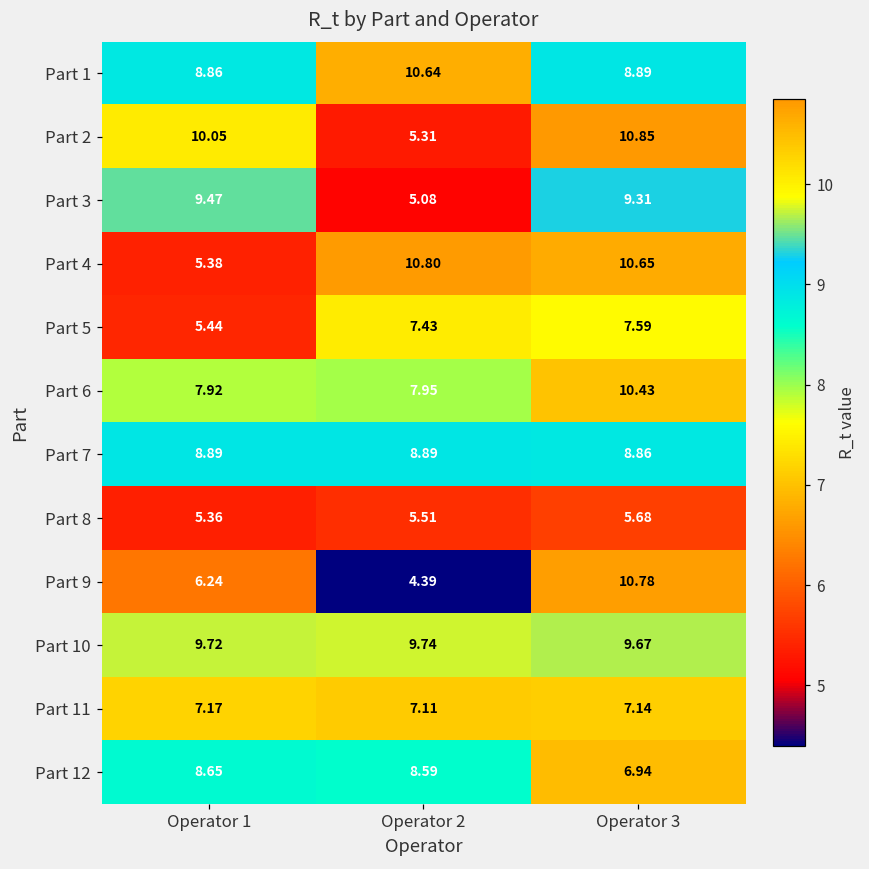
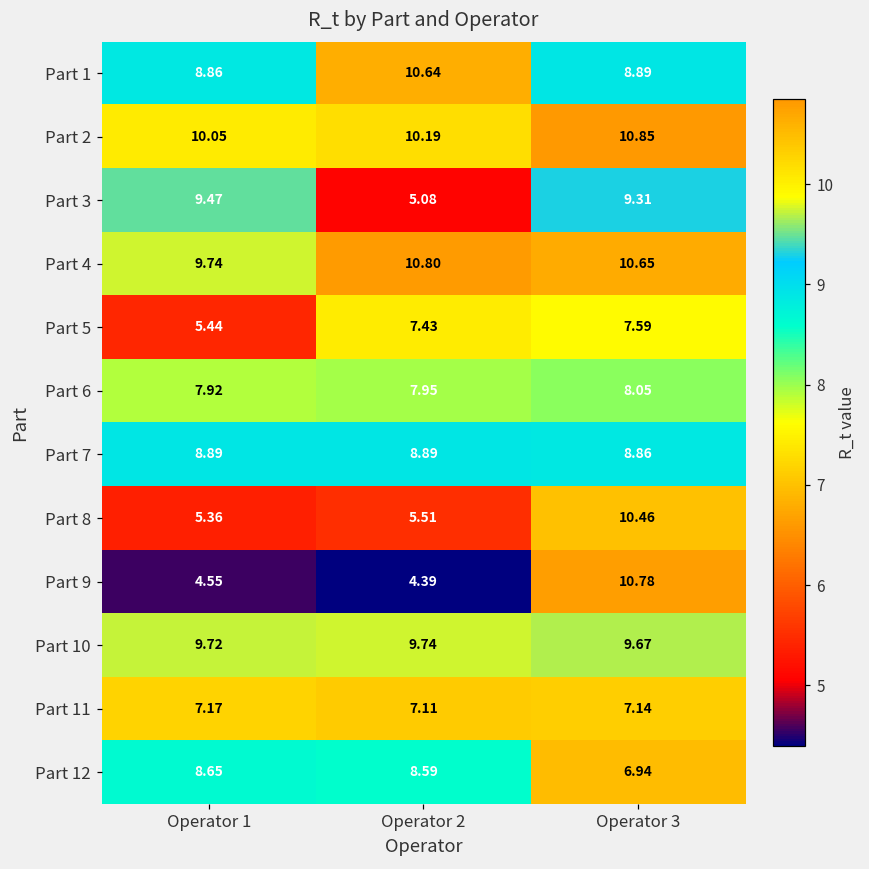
  {
    "Part 1": {
      "Operator 1": 8.86,
      "Operator 2": 10.64,
      "Operator 3": 8.89
    },
    "Part 2": {
      "Operator 1": 10.05,
-     "Operator 2": 5.31,
+     "Operator 2": 10.19,
      "Operator 3": 10.85
    },
    "Part 3": {
      "Operator 1": 9.47,
      "Operator 2": 5.08,
      "Operator 3": 9.31
    },
    "Part 4": {
-     "Operator 1": 5.38,
+     "Operator 1": 9.74,
      "Operator 2": 10.80,
      "Operator 3": 10.65
    },
    "Part 5": {
      "Operator 1": 5.44,
      "Operator 2": 7.43,
      "Operator 3": 7.59
    },
    "Part 6": {
      "Operator 1": 7.92,
      "Operator 2": 7.95,
-     "Operator 3": 10.43
+     "Operator 3": 8.05
    },
    "Part 7": {
      "Operator 1": 8.89,
      "Operator 2": 8.89,
      "Operator 3": 8.86
    },
    "Part 8": {
      "Operator 1": 5.36,
      "Operator 2": 5.51,
-     "Operator 3": 5.68
+     "Operator 3": 10.46
    },
    "Part 9": {
-     "Operator 1": 6.24,
+     "Operator 1": 4.55,
      "Operator 2": 4.39,
      "Operator 3": 10.78
    },
    "Part 10": {
      "Operator 1": 9.72,
      "Operator 2": 9.74,
      "Operator 3": 9.67
    },
    "Part 11": {
      "Operator 1": 7.17,
      "Operator 2": 7.11,
      "Operator 3": 7.14
    },
    "Part 12": {
      "Operator 1": 8.65,
      "Operator 2": 8.59,
      "Operator 3": 6.94
    }
  }
